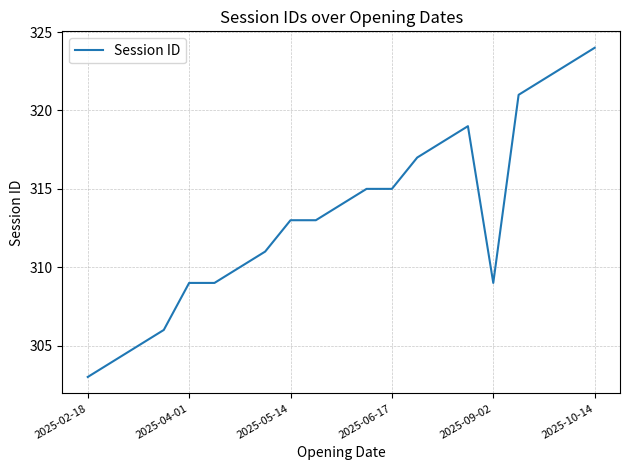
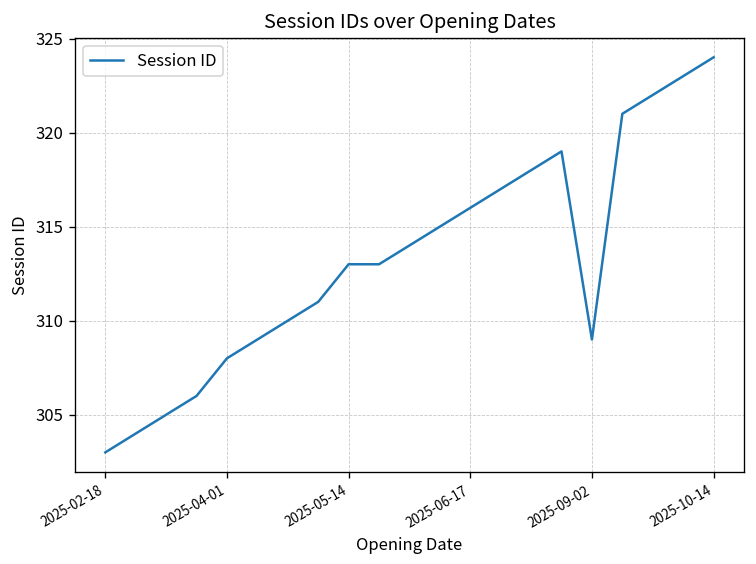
  {
    "2025-02-18": 303,
-   "2025-04-01": 309,
+   "2025-04-01": 308,
    "2025-05-14": 313,
-   "2025-06-17": 315,
+   "2025-06-17": 316,
    "2025-09-02": 309,
    "2025-10-14": 324
  }
